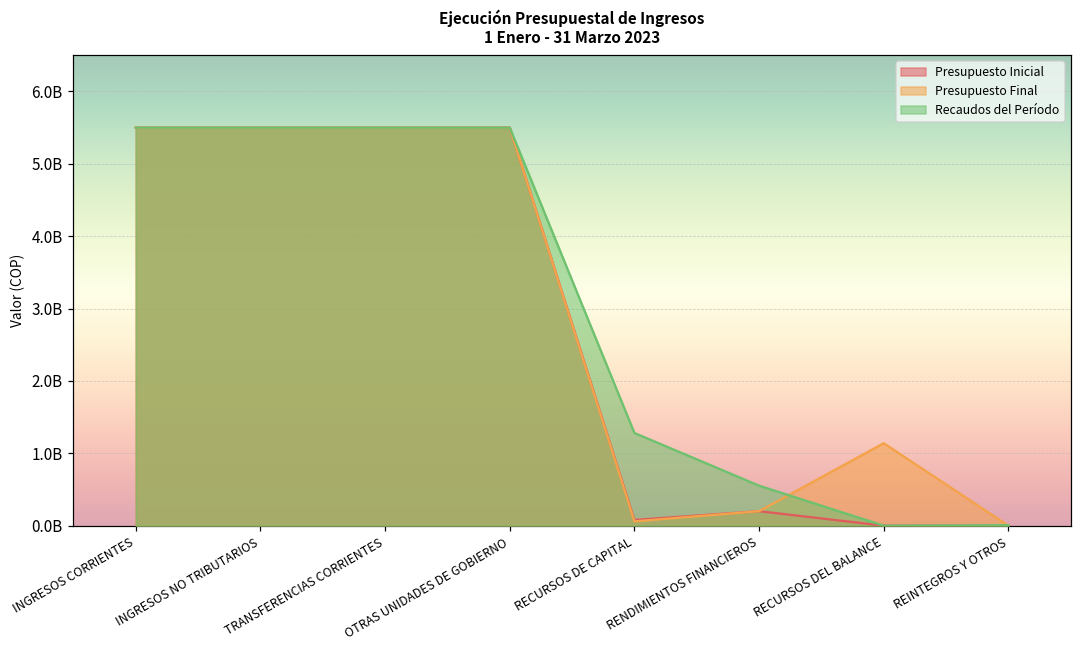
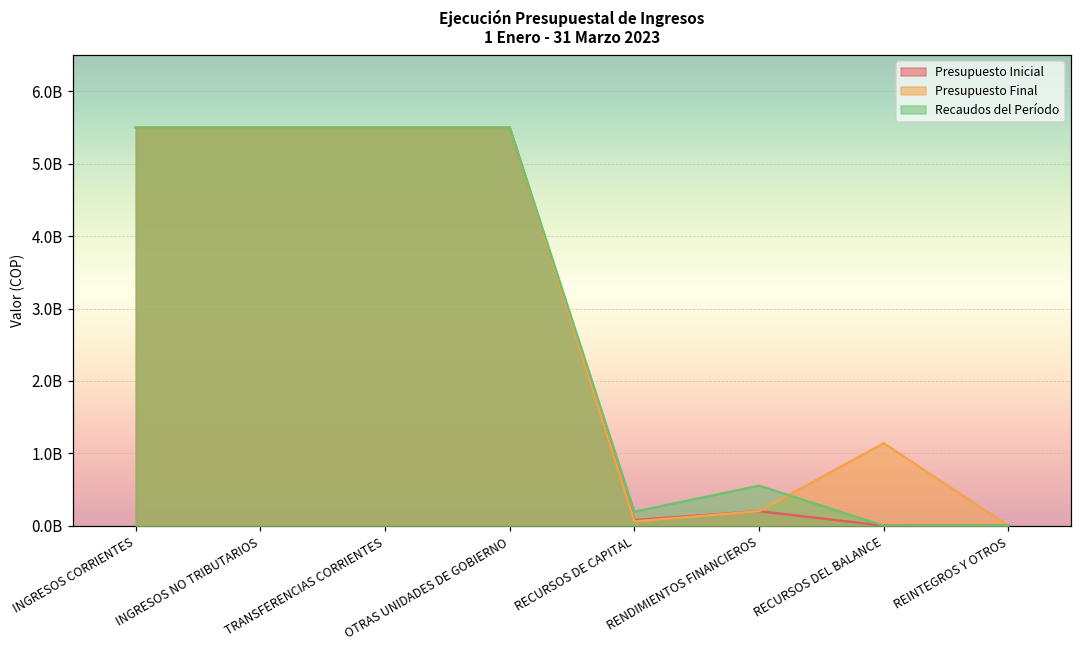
  {
    "Presupuesto Final": {
      "RECURSOS DEL BALANCE": 1100000000
    },
    "Recaudos del Período": {
-     "RECURSOS DE CAPITAL": 1300000000,
+     "RECURSOS DE CAPITAL": 200000000,
      "RENDIMIENTOS FINANCIEROS": 600000000
    }
  }
